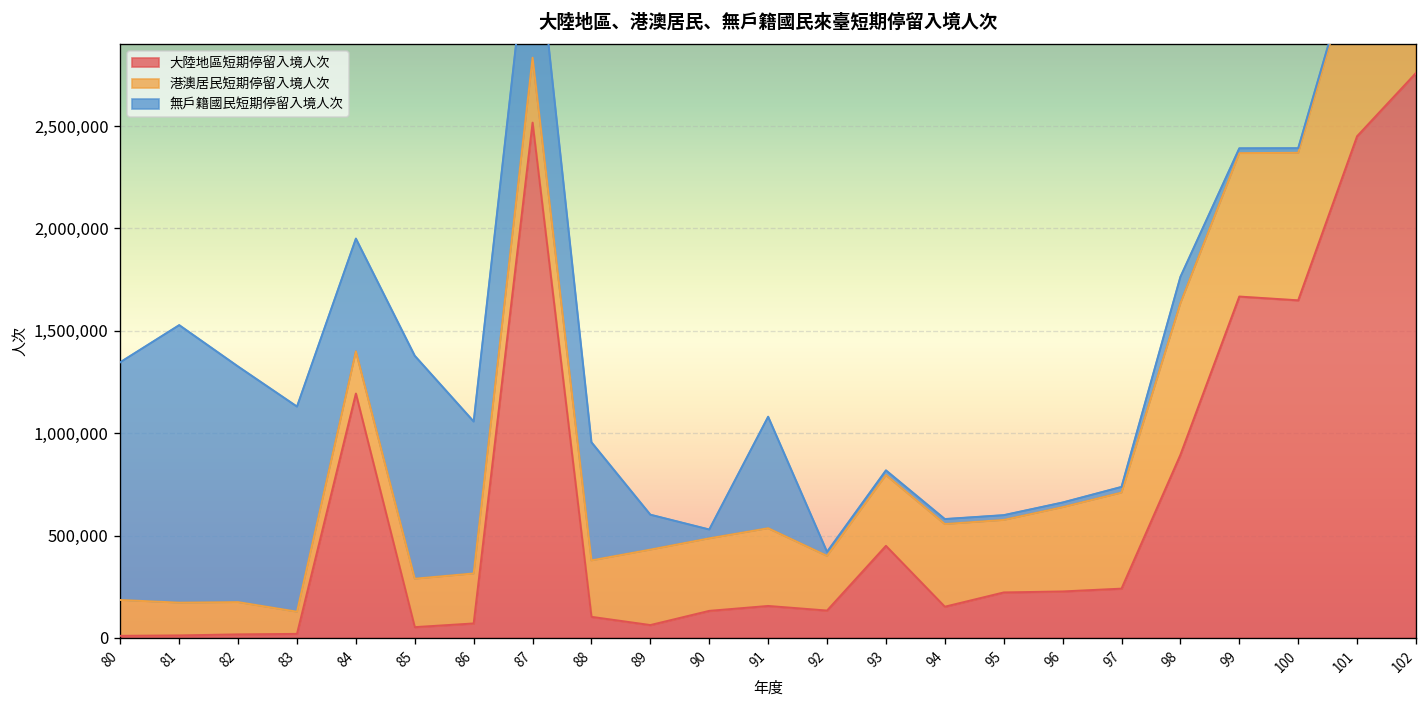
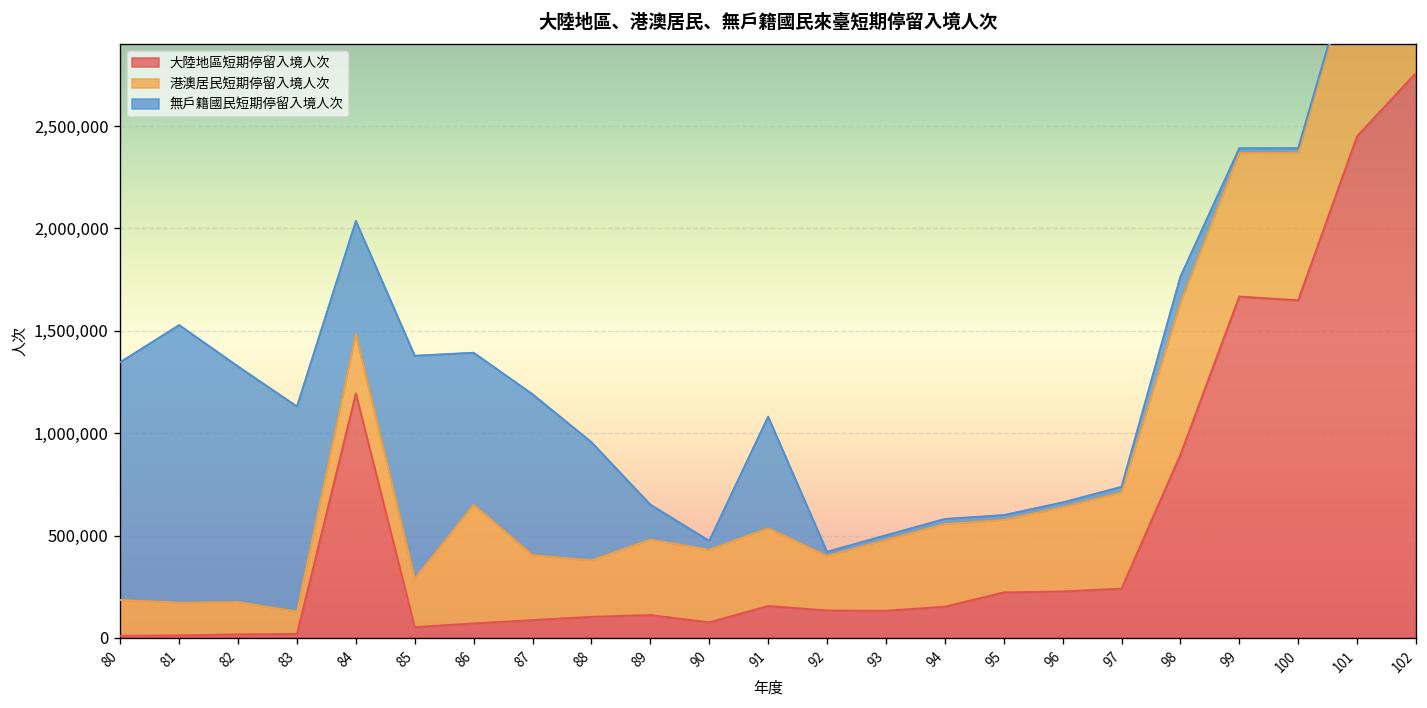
  {
    "大陸地區短期停留入境人次": {
      "80": "10,000",
      "81": "10,000",
      "82": "20,000",
      "83": "20,000",
      "84": "1,190,000",
      "85": "50,000",
      "86": "70,000",
-     "87": "2,520,000",
+     "87": "90,000",
      "88": "100,000",
-     "89": "60,000",
-     "90": "130,000",
+     "89": "110,000",
+     "90": "80,000",
      "91": "160,000",
      "92": "130,000",
-     "93": "450,000",
+     "93": "130,000",
      "94": "150,000",
      "95": "220,000",
      "96": "230,000",
      "97": "240,000",
      "98": "890,000",
      "99": "1,670,000",
      "100": "1,650,000",
      "101": "2,450,000",
      "102": "2,760,000"
    },
    "港澳居民短期停留入境人次": {
      "80": "180,000",
      "81": "160,000",
      "82": "160,000",
      "83": "110,000",
-     "84": "210,000",
+     "84": "290,000",
      "85": "240,000",
-     "86": "240,000",
+     "86": "580,000",
      "87": "320,000",
      "88": "280,000",
      "89": "370,000",
      "90": "350,000",
      "91": "380,000",
      "92": "270,000",
      "93": "350,000",
      "94": "400,000",
      "95": "350,000",
      "96": "410,000",
      "97": "470,000",
      "98": "740,000",
      "99": "700,000",
      "100": "720,000"
    },
    "無戶籍國民短期停留入境人次": {
      "80": "1,160,000",
      "81": "1,360,000",
      "82": "1,150,000",
      "83": "1,000,000",
      "84": "550,000",
      "85": "1,090,000",
      "86": "740,000",
      "88": "580,000",
      "89": "170,000",
      "90": "40,000",
      "91": "540,000",
      "92": "20,000",
      "93": "20,000",
      "94": "20,000",
      "95": "20,000",
      "96": "20,000",
      "97": "30,000",
      "98": "130,000",
      "99": "20,000",
      "100": "20,000"
    }
  }
